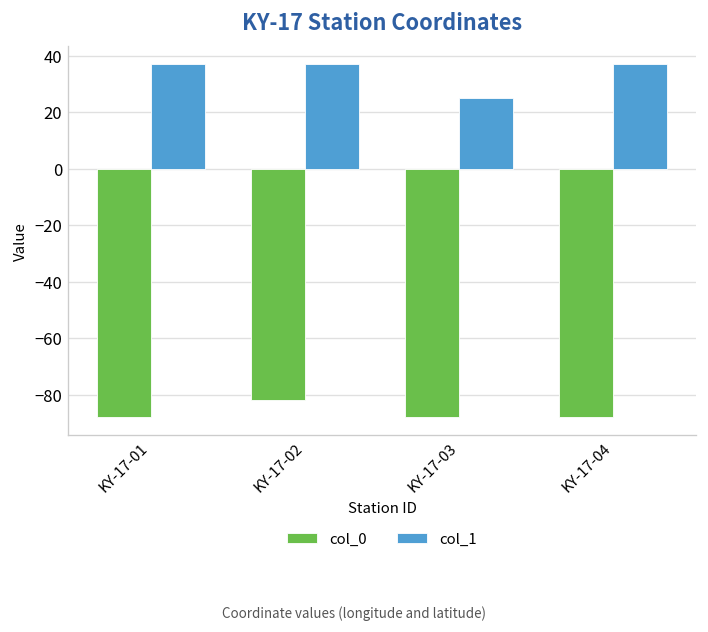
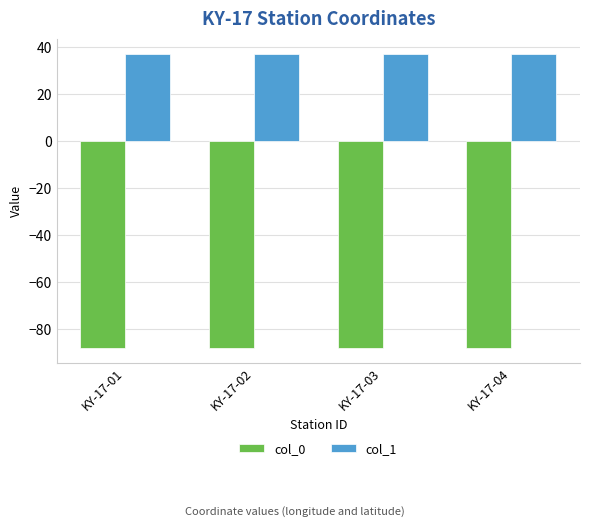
  {
    "col_0": {
      "KY-17-01": -88,
-     "KY-17-02": -82,
+     "KY-17-02": -88,
      "KY-17-03": -88,
      "KY-17-04": -88
    },
    "col_1": {
      "KY-17-01": 37,
      "KY-17-02": 37,
-     "KY-17-03": 25,
+     "KY-17-03": 37,
      "KY-17-04": 37
    }
  }
